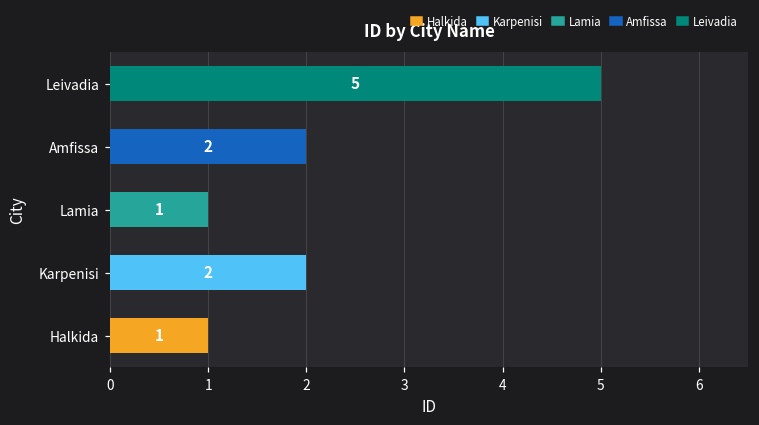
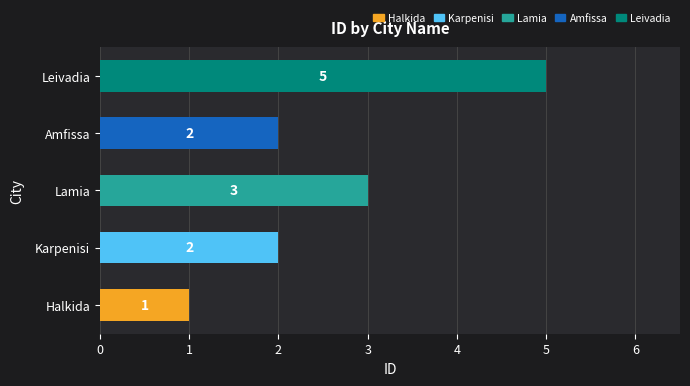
  {
    "Leivadia": 5,
    "Amfissa": 2,
-   "Lamia": 1,
+   "Lamia": 3,
    "Karpenisi": 2,
    "Halkida": 1
  }
